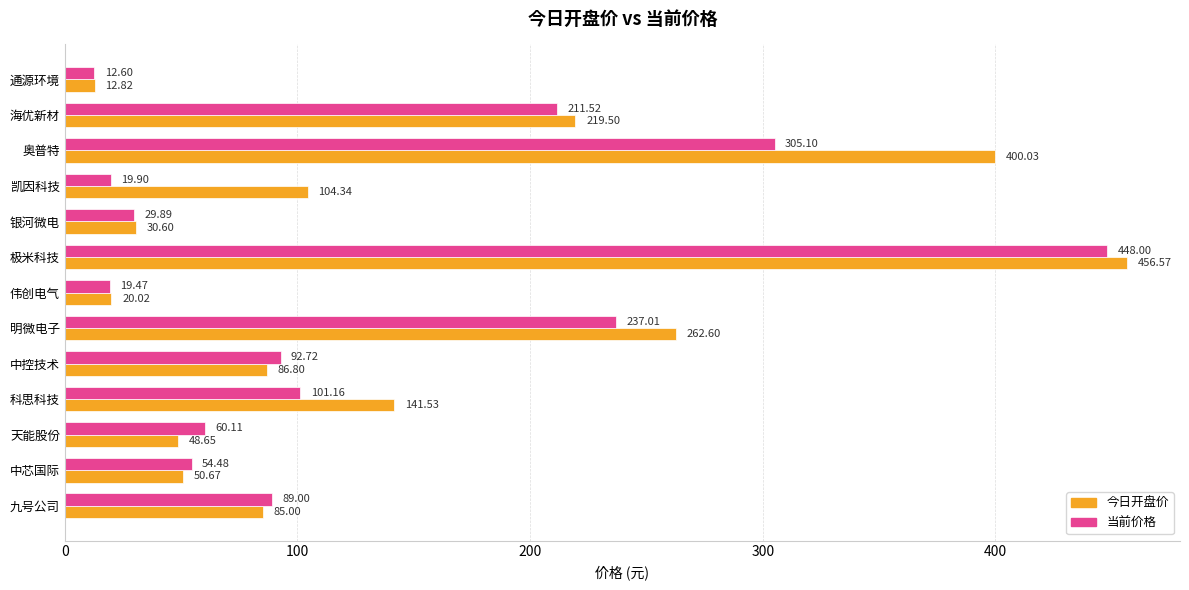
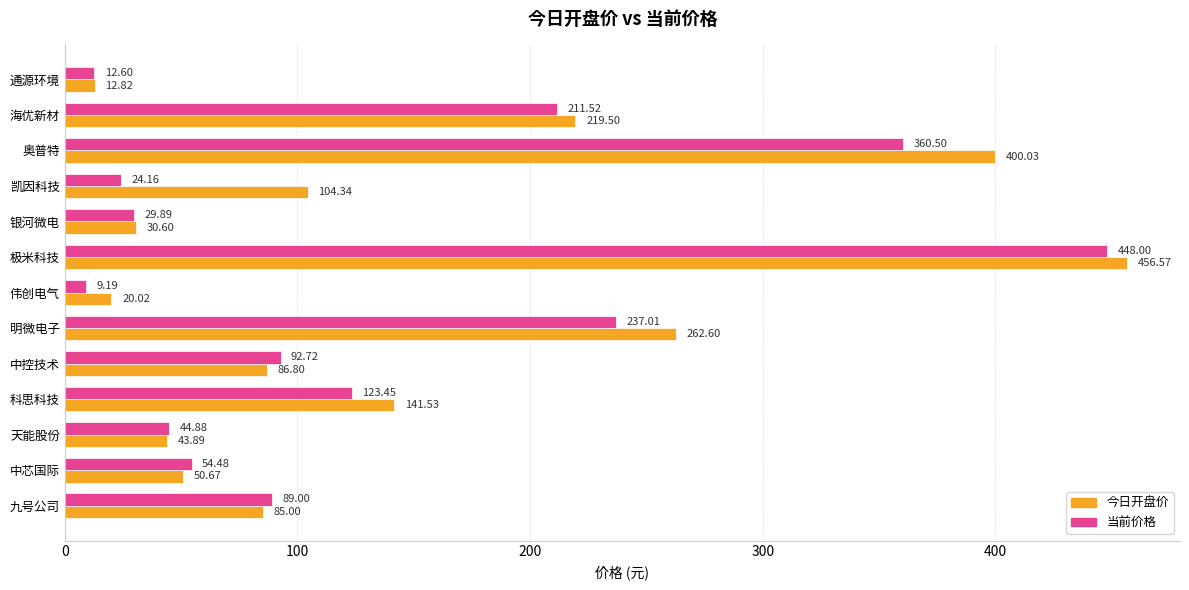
  {
    "今日开盘价": {
      "通源环境": 12.82,
      "海优新材": 219.50,
      "奥普特": 400.03,
      "凯因科技": 104.34,
      "银河微电": 30.60,
      "极米科技": 456.57,
      "伟创电气": 20.02,
      "明微电子": 262.60,
      "中控技术": 86.80,
      "科思科技": 141.53,
-     "天能股份": 48.65,
+     "天能股份": 43.89,
      "中芯国际": 50.67,
      "九号公司": 85.00
    },
    "当前价格": {
      "通源环境": 12.60,
      "海优新材": 211.52,
-     "奥普特": 305.10,
-     "凯因科技": 19.90,
+     "奥普特": 360.50,
+     "凯因科技": 24.16,
      "银河微电": 29.89,
      "极米科技": 448.00,
-     "伟创电气": 19.47,
+     "伟创电气": 9.19,
      "明微电子": 237.01,
      "中控技术": 92.72,
-     "科思科技": 101.16,
-     "天能股份": 60.11,
+     "科思科技": 123.45,
+     "天能股份": 44.88,
      "中芯国际": 54.48,
      "九号公司": 89.00
    }
  }
